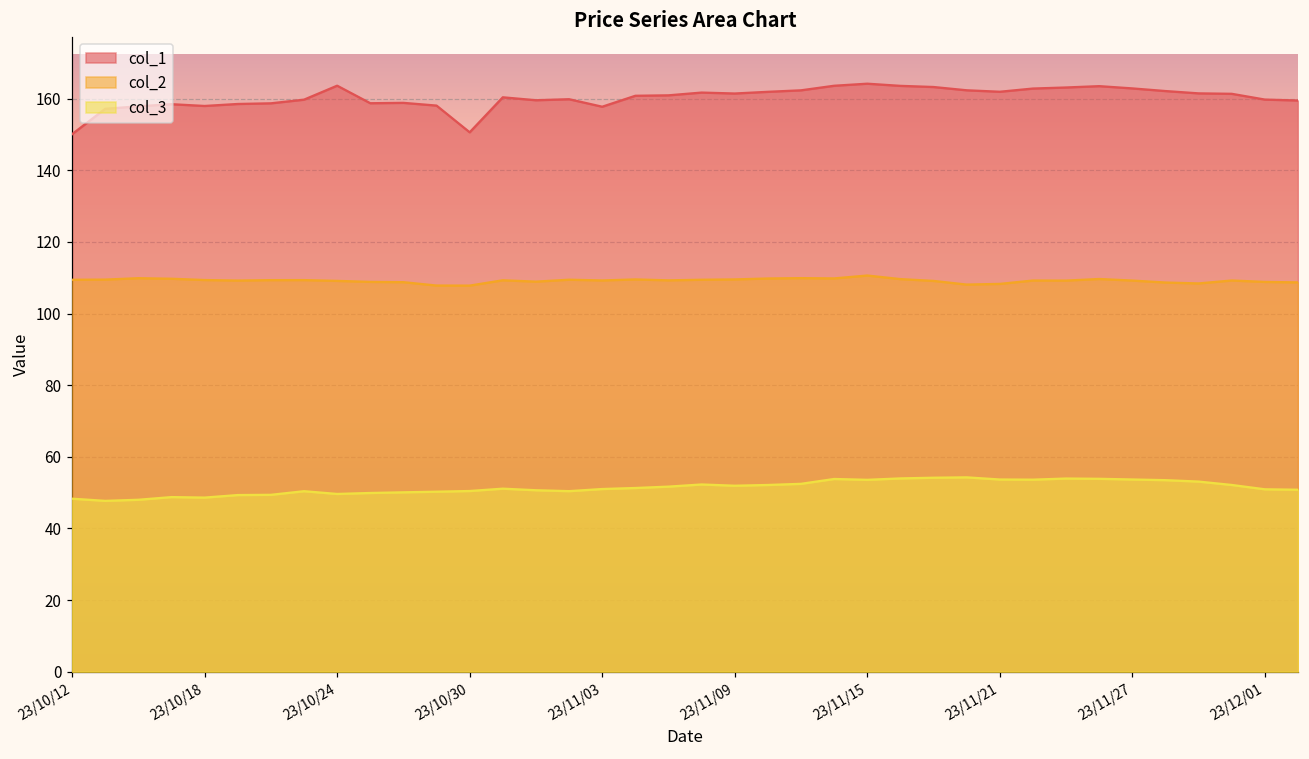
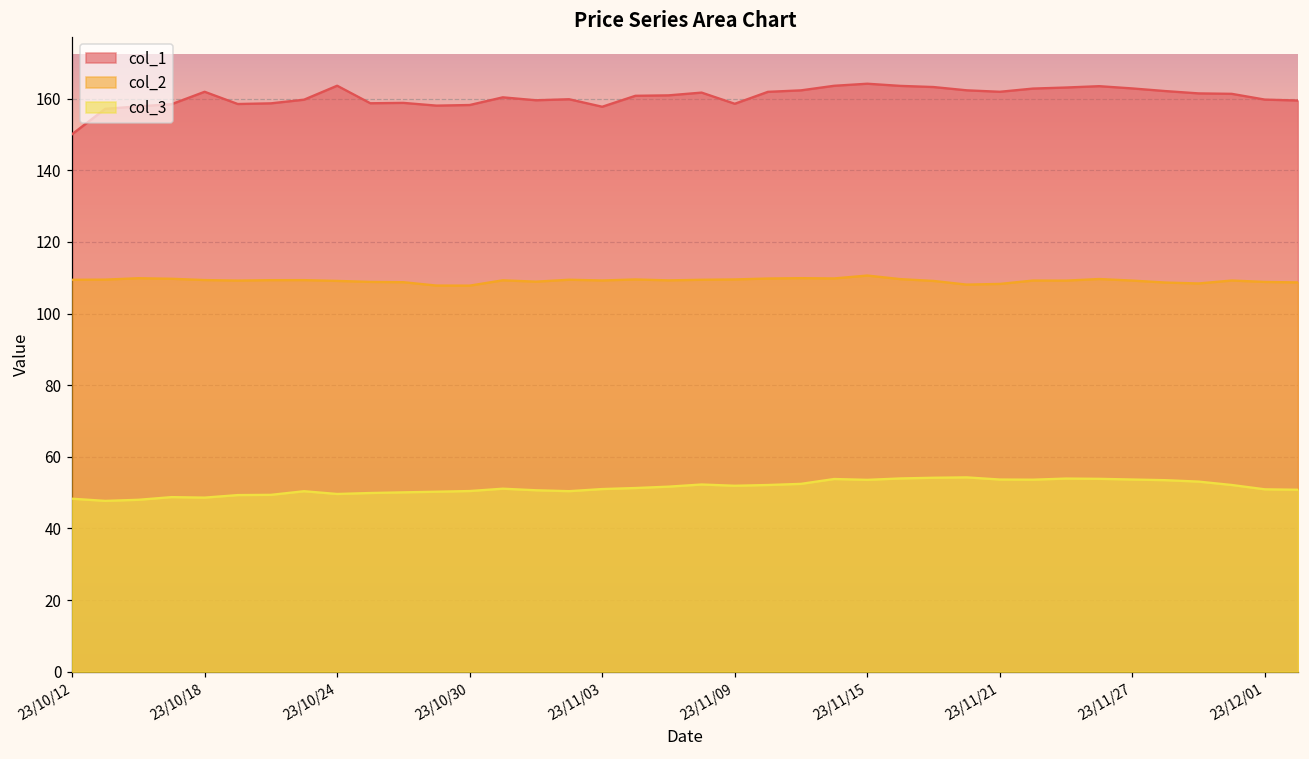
  {
    "col_1": {
      "23/10/12": 150,
-     "23/10/18": 158,
+     "23/10/18": 162,
      "23/10/24": 164,
-     "23/10/30": 151,
+     "23/10/30": 158,
      "23/11/03": 158,
-     "23/11/09": 161,
+     "23/11/09": 159,
      "23/11/15": 164,
      "23/11/21": 162,
      "23/11/27": 163,
      "23/12/01": 160
    }
  }
